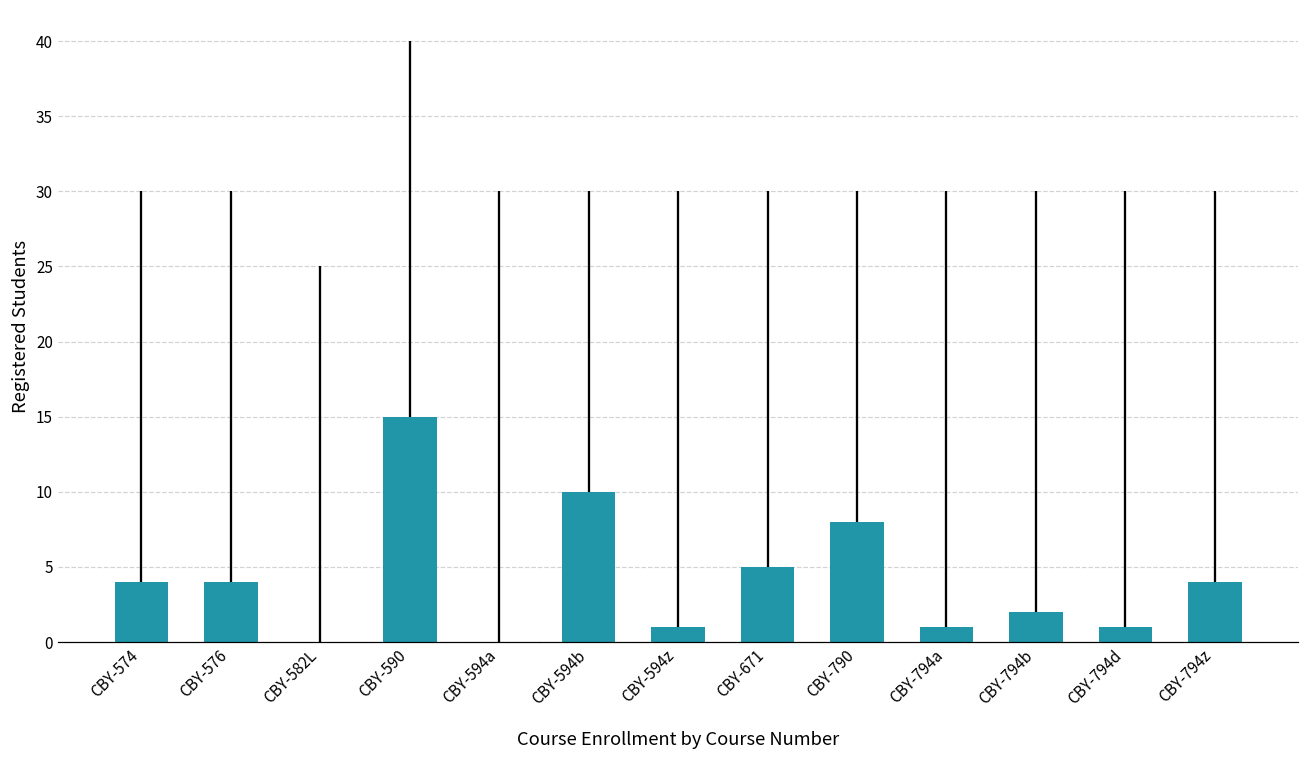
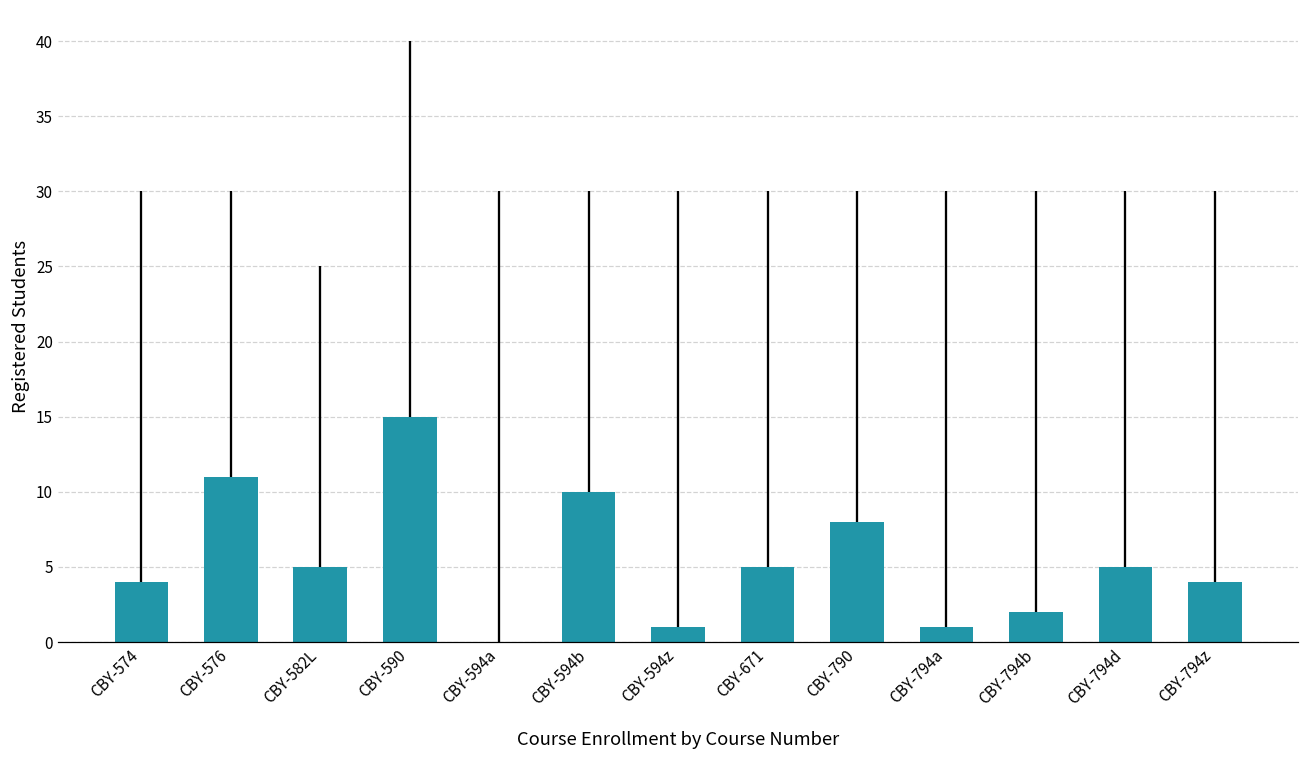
  {
    "CBY-574": 4,
-   "CBY-576": 4,
-   "CBY-582L": 0,
+   "CBY-576": 11,
+   "CBY-582L": 5,
    "CBY-590": 15,
    "CBY-594a": 0,
    "CBY-594b": 10,
    "CBY-594z": 1,
    "CBY-671": 5,
    "CBY-790": 8,
    "CBY-794a": 1,
    "CBY-794b": 2,
-   "CBY-794d": 1,
+   "CBY-794d": 5,
    "CBY-794z": 4
  }
